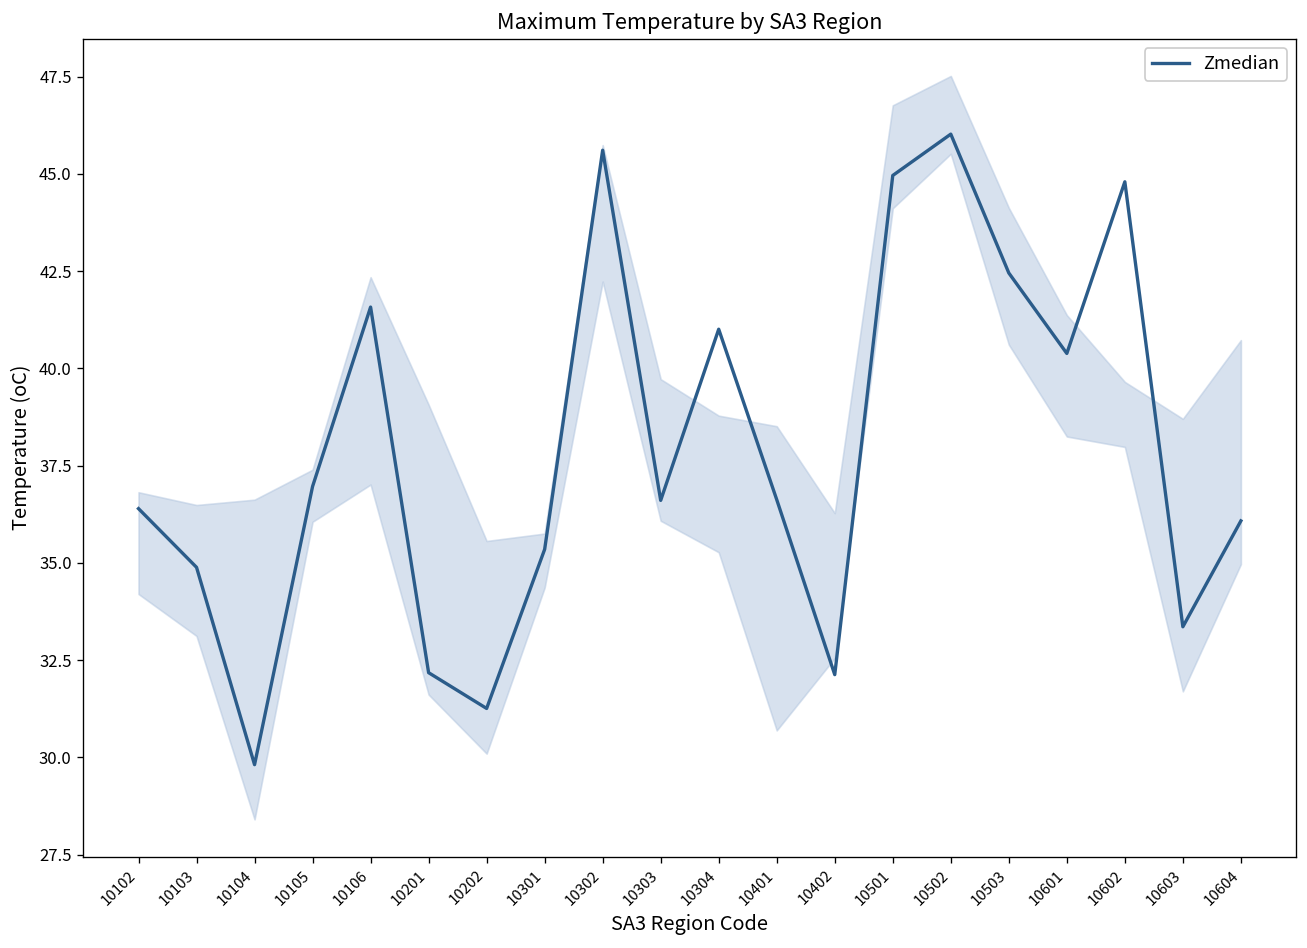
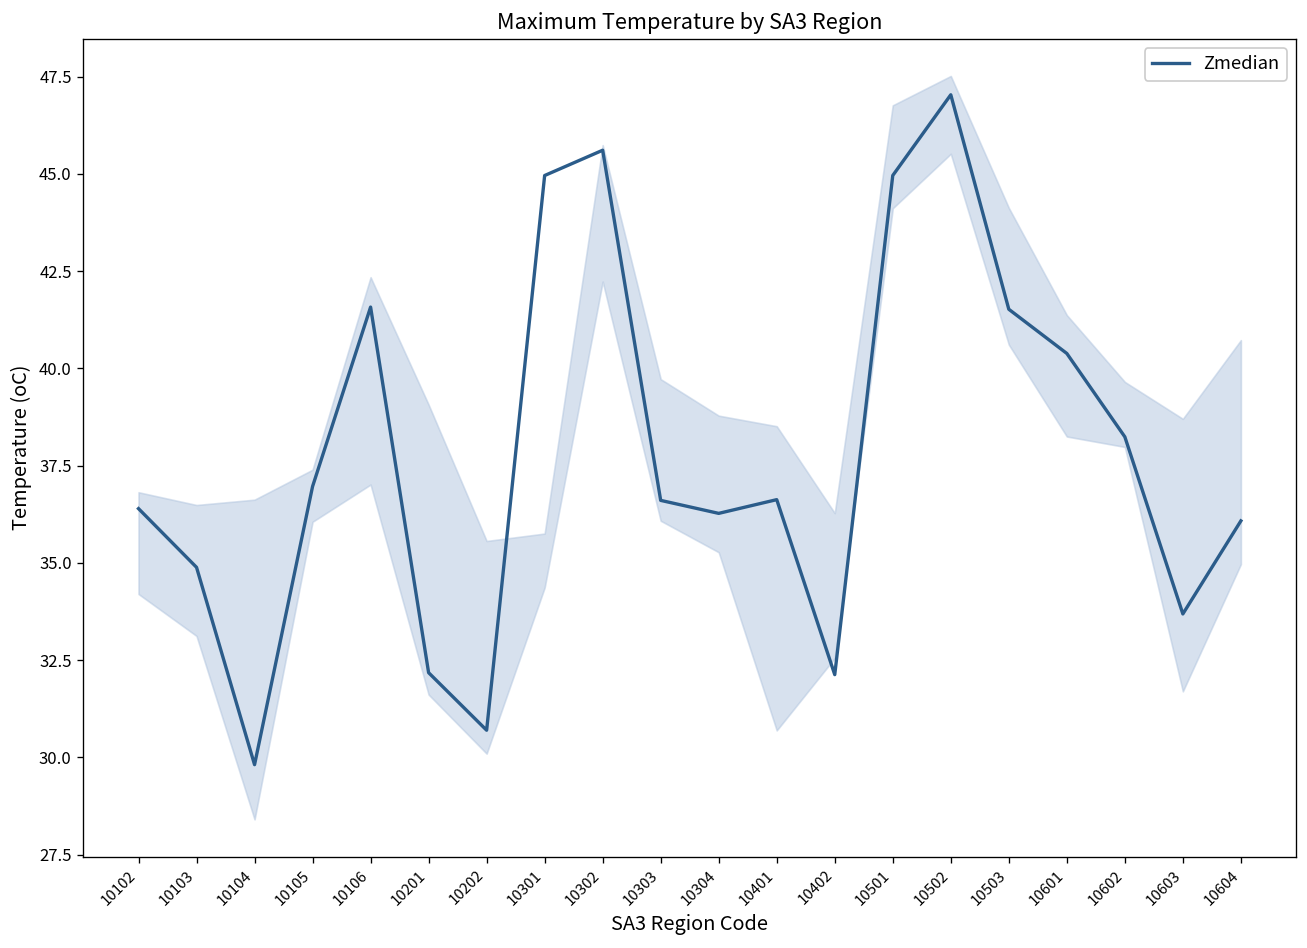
  {
    "Zmedian": {
      "10102": 36.4,
      "10103": 34.9,
      "10104": 29.8,
      "10105": 37.0,
      "10106": 41.6,
      "10201": 32.2,
-     "10202": 31.3,
-     "10301": 35.4,
+     "10202": 30.7,
+     "10301": 45.0,
      "10302": 45.6,
      "10303": 36.6,
-     "10304": 41.0,
+     "10304": 36.3,
      "10401": 36.6,
      "10402": 32.1,
      "10501": 45.0,
-     "10502": 46.0,
-     "10503": 42.5,
+     "10502": 47.0,
+     "10503": 41.5,
      "10601": 40.4,
-     "10602": 44.8,
-     "10603": 33.4,
+     "10602": 38.2,
+     "10603": 33.7,
      "10604": 36.1
    }
  }
